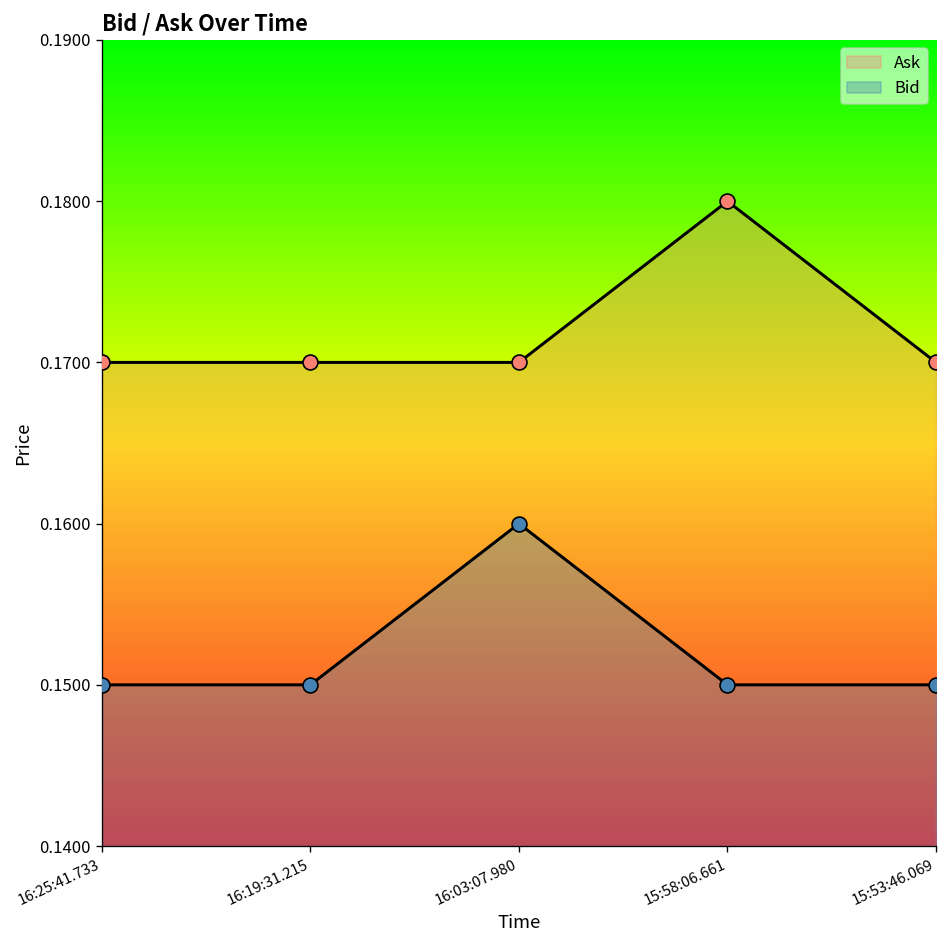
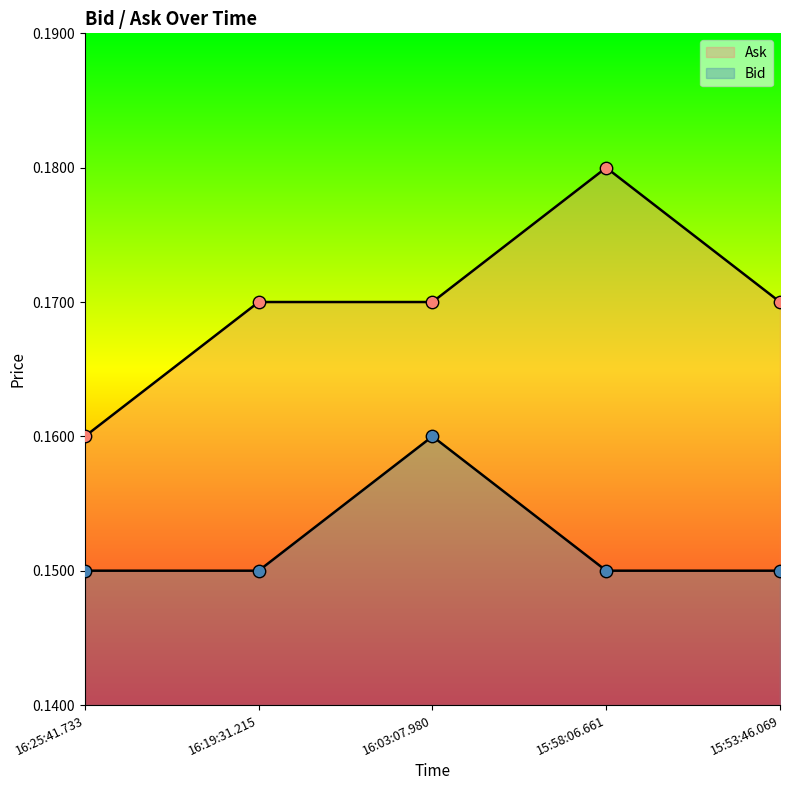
  {
    "Ask": {
-     "16:25:41.733": 0.17,
+     "16:25:41.733": 0.16,
      "16:19:31.215": 0.17,
      "16:03:07.980": 0.17,
      "15:58:06.661": 0.18,
      "15:53:46.069": 0.17
    },
    "Bid": {
      "16:25:41.733": 0.15,
      "16:19:31.215": 0.15,
      "16:03:07.980": 0.16,
      "15:58:06.661": 0.15,
      "15:53:46.069": 0.15
    }
  }
